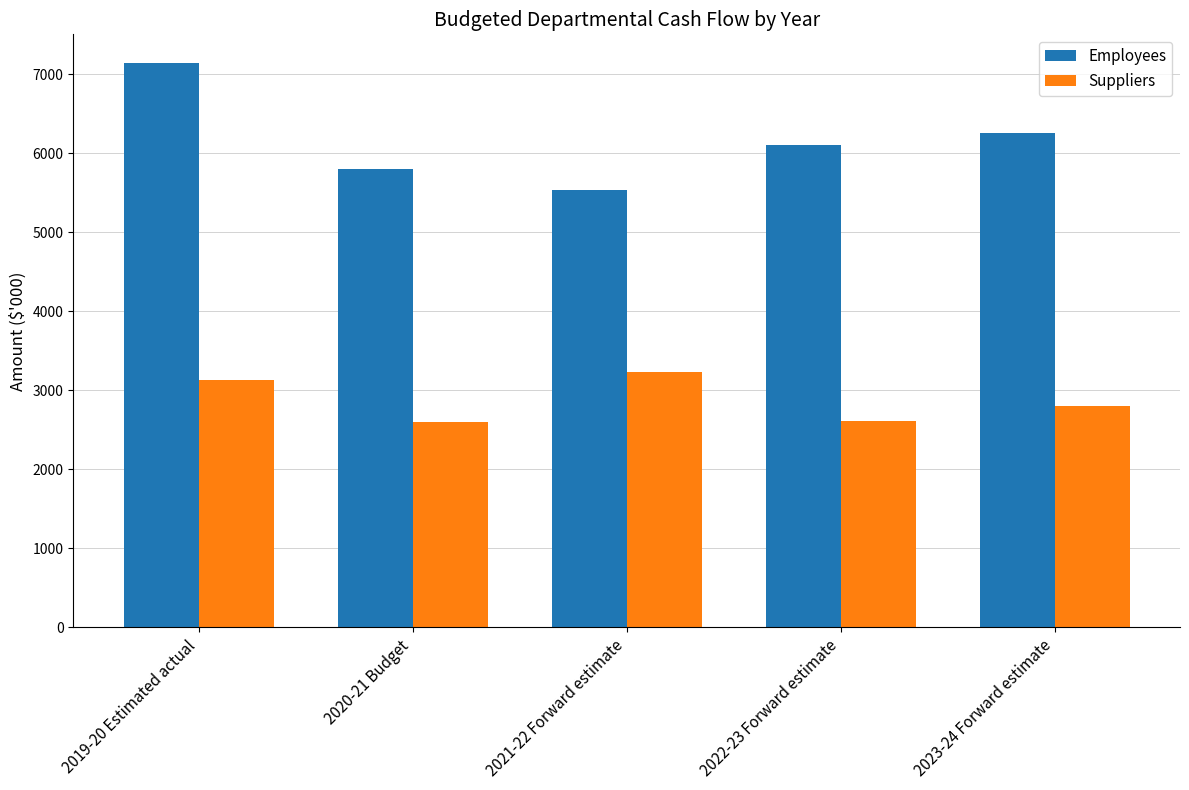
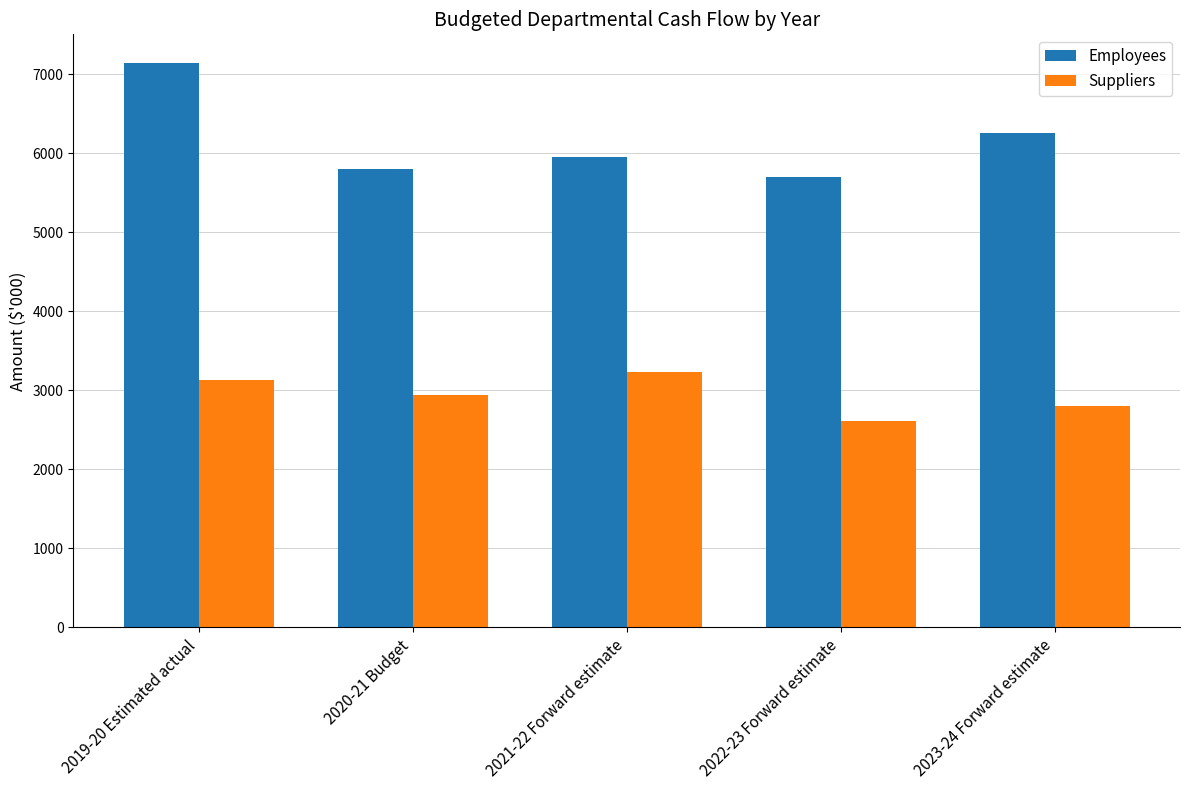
  {
    "Employees": {
      "2019-20 Estimated actual": 7100,
      "2020-21 Budget": 5800,
-     "2021-22 Forward estimate": 5500,
-     "2022-23 Forward estimate": 6100,
+     "2021-22 Forward estimate": 5900,
+     "2022-23 Forward estimate": 5700,
      "2023-24 Forward estimate": 6300
    },
    "Suppliers": {
      "2019-20 Estimated actual": 3100,
-     "2020-21 Budget": 2600,
+     "2020-21 Budget": 2900,
      "2021-22 Forward estimate": 3200,
      "2022-23 Forward estimate": 2600,
      "2023-24 Forward estimate": 2800
    }
  }
